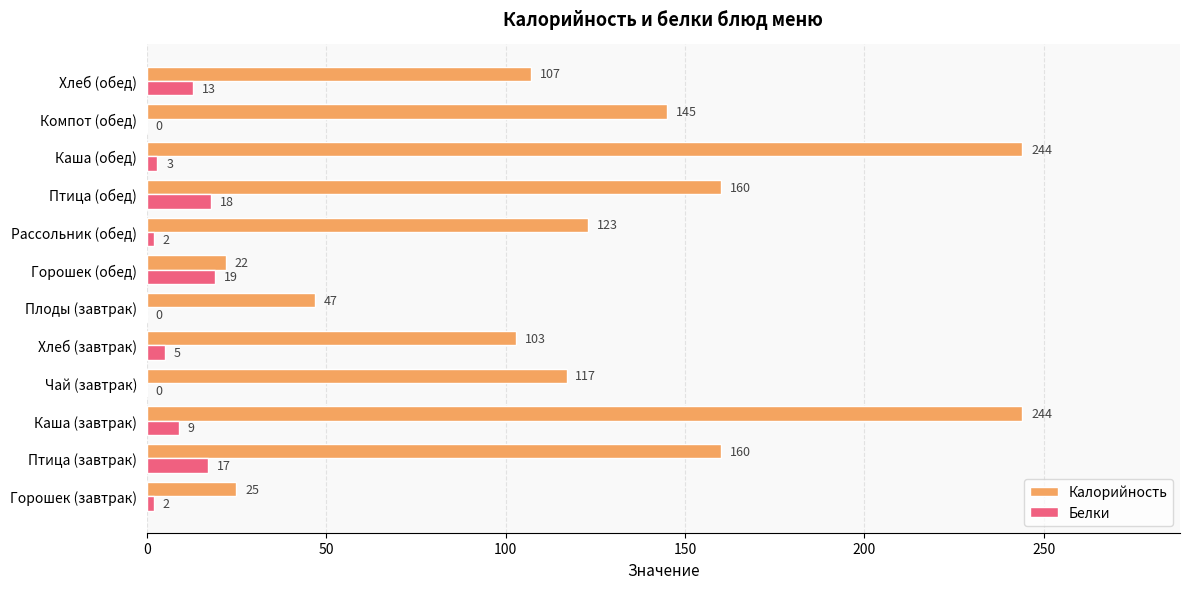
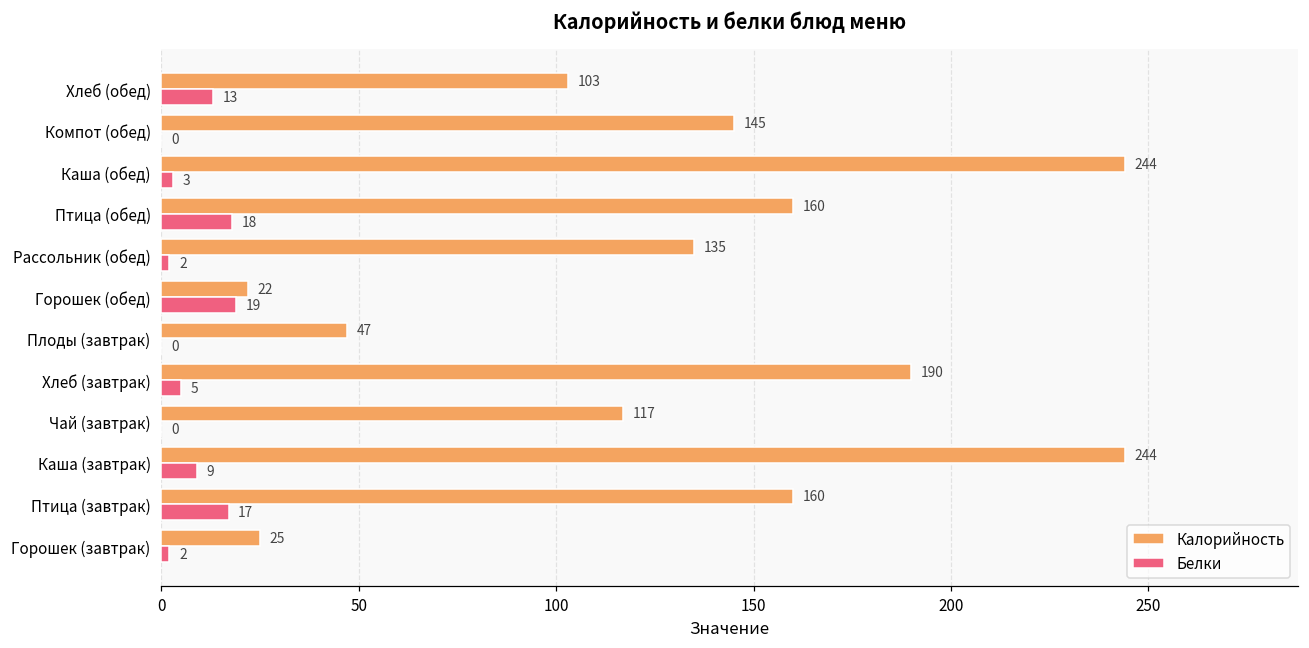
  {
    "Калорийность": {
-     "Хлеб (обед)": 107,
+     "Хлеб (обед)": 103,
      "Компот (обед)": 145,
      "Каша (обед)": 244,
      "Птица (обед)": 160,
-     "Рассольник (обед)": 123,
+     "Рассольник (обед)": 135,
      "Горошек (обед)": 22,
      "Плоды (завтрак)": 47,
-     "Хлеб (завтрак)": 103,
+     "Хлеб (завтрак)": 190,
      "Чай (завтрак)": 117,
      "Каша (завтрак)": 244,
      "Птица (завтрак)": 160,
      "Горошек (завтрак)": 25
    },
    "Белки": {
      "Хлеб (обед)": 13,
      "Компот (обед)": 0,
      "Каша (обед)": 3,
      "Птица (обед)": 18,
      "Рассольник (обед)": 2,
      "Горошек (обед)": 19,
      "Плоды (завтрак)": 0,
      "Хлеб (завтрак)": 5,
      "Чай (завтрак)": 0,
      "Каша (завтрак)": 9,
      "Птица (завтрак)": 17,
      "Горошек (завтрак)": 2
    }
  }
